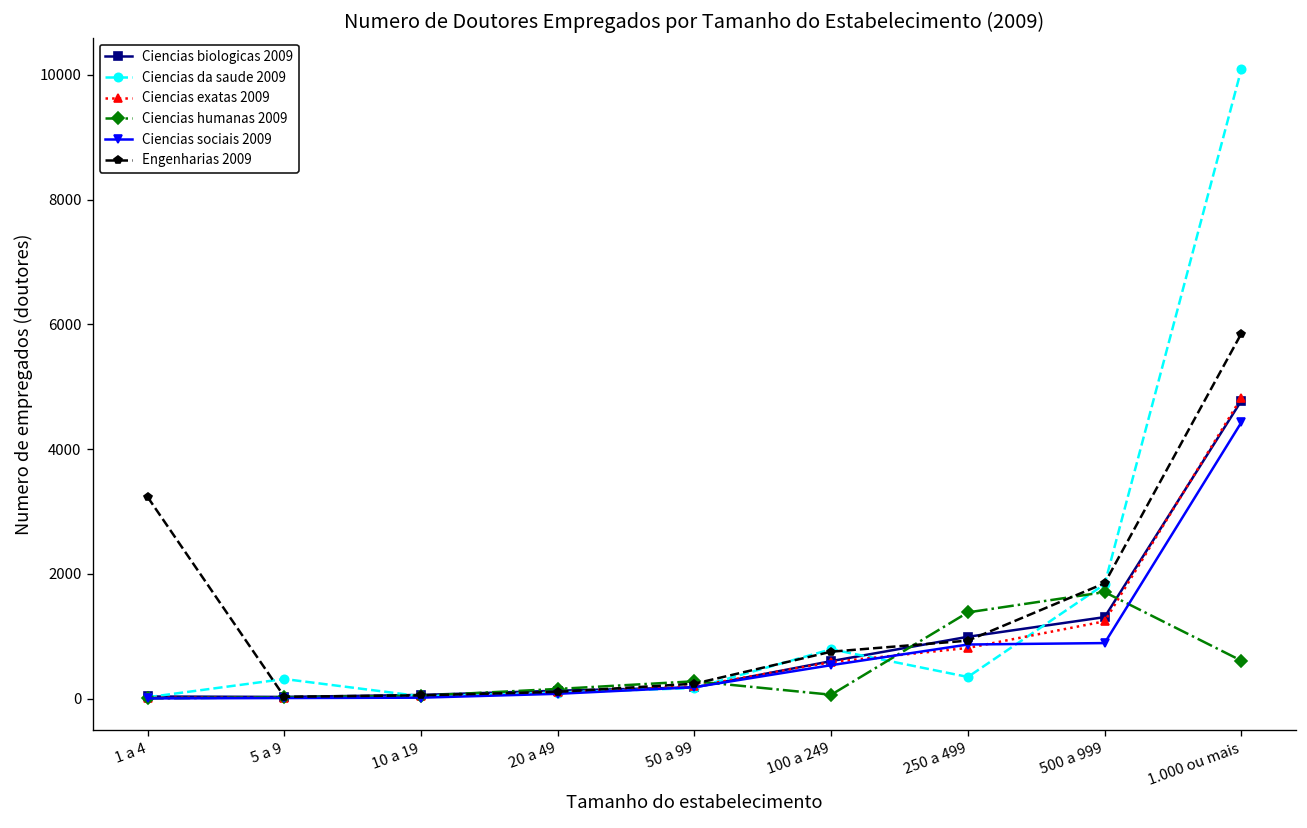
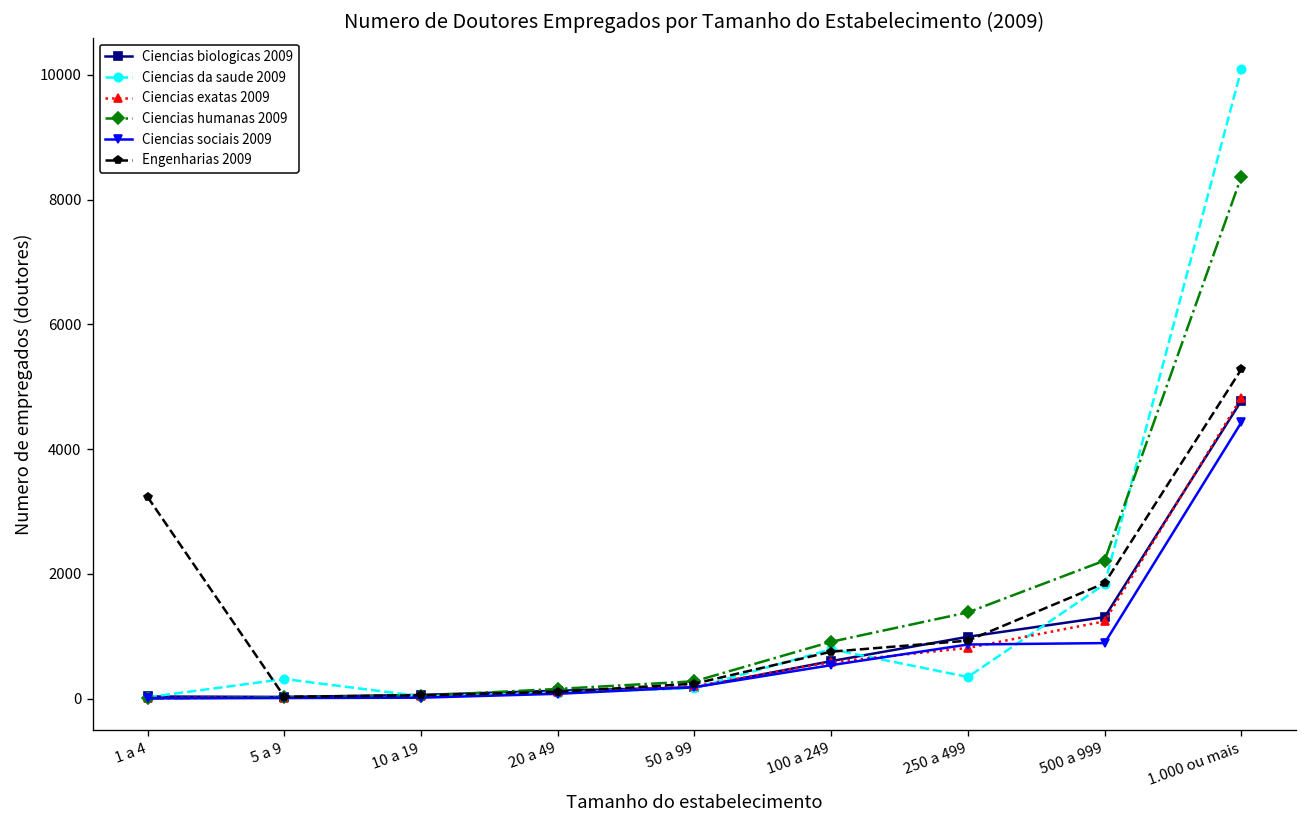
  {
    "Ciencias biologicas 2009": {
      "250 a 499": 1000,
      "500 a 999": 1300
    },
    "Ciencias da saude 2009": {
      "5 a 9": 300,
      "250 a 499": 300,
      "1.000 ou mais": 10100
    },
    "Ciencias exatas 2009": {
      "250 a 499": 800,
      "500 a 999": 1200
    },
    "Ciencias humanas 2009": {
-     "100 a 249": 100,
+     "100 a 249": 900,
      "250 a 499": 1400,
-     "500 a 999": 1700,
-     "1.000 ou mais": 600
+     "500 a 999": 2200,
+     "1.000 ou mais": 8400
    },
    "Ciencias sociais 2009": {
      "250 a 499": 900,
      "500 a 999": 900,
      "1.000 ou mais": 4400
    },
    "Engenharias 2009": {
      "1 a 4": 3200,
      "250 a 499": 900,
-     "1.000 ou mais": 5900
+     "1.000 ou mais": 5300
    }
  }
